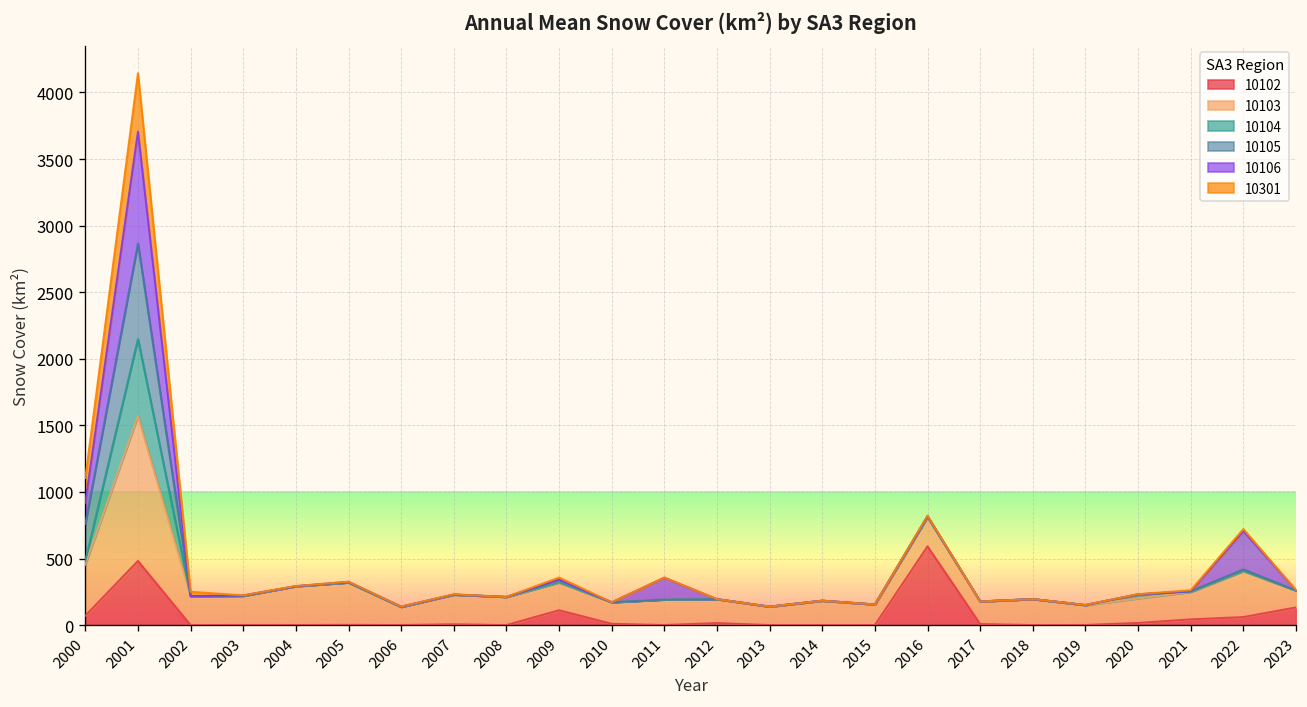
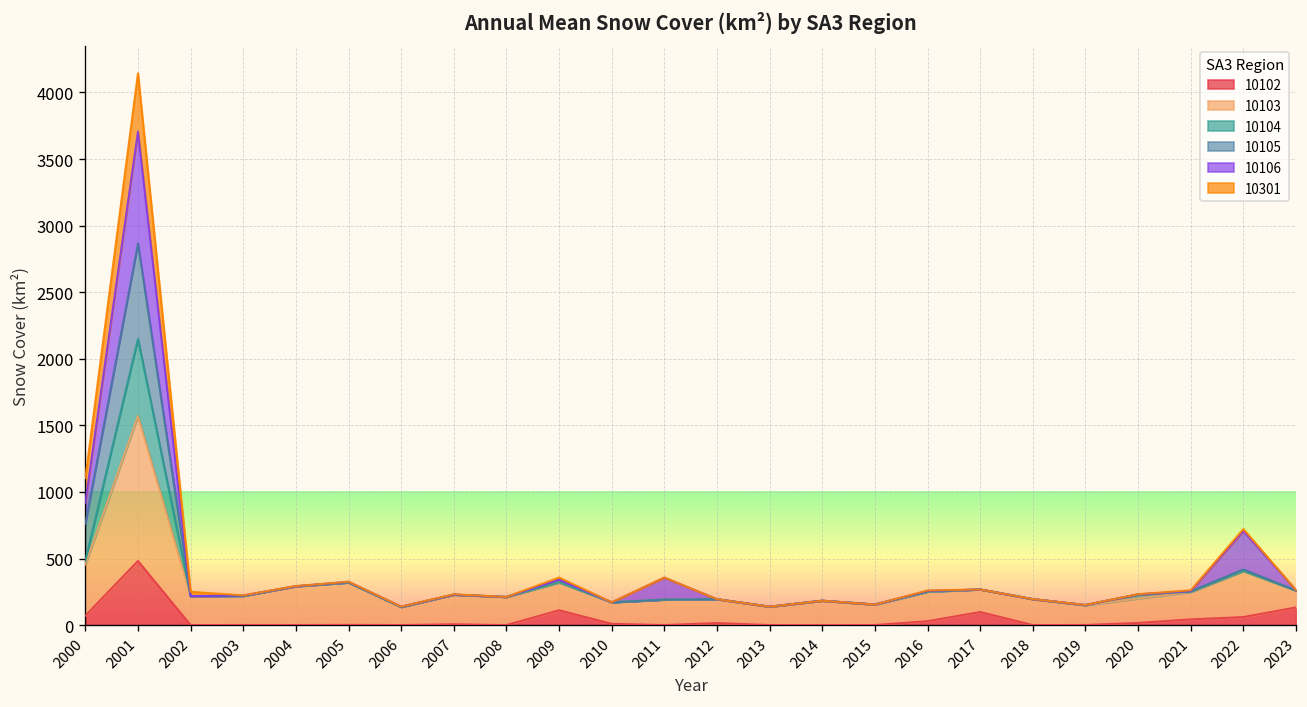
  {
    "10102": {
      "2000": 70,
      "2001": 480,
      "2002": 0,
      "2003": 0,
      "2004": 0,
      "2005": 0,
      "2006": 0,
      "2007": 10,
      "2008": 0,
      "2009": 110,
      "2010": 10,
      "2011": 0,
      "2012": 20,
      "2013": 0,
      "2014": 0,
      "2015": 0,
-     "2016": 590,
-     "2017": 10,
+     "2016": 30,
+     "2017": 100,
      "2018": 0,
      "2019": 0,
      "2020": 20,
      "2021": 40,
      "2022": 60,
      "2023": 130
    },
    "10103": {
      "2000": 380,
      "2001": 1090,
      "2020": 180
    },
    "10106": {
      "2000": 160,
      "2001": 840
    },
    "10301": {
      "2000": 180,
      "2001": 440,
      "2002": 30
    }
  }
